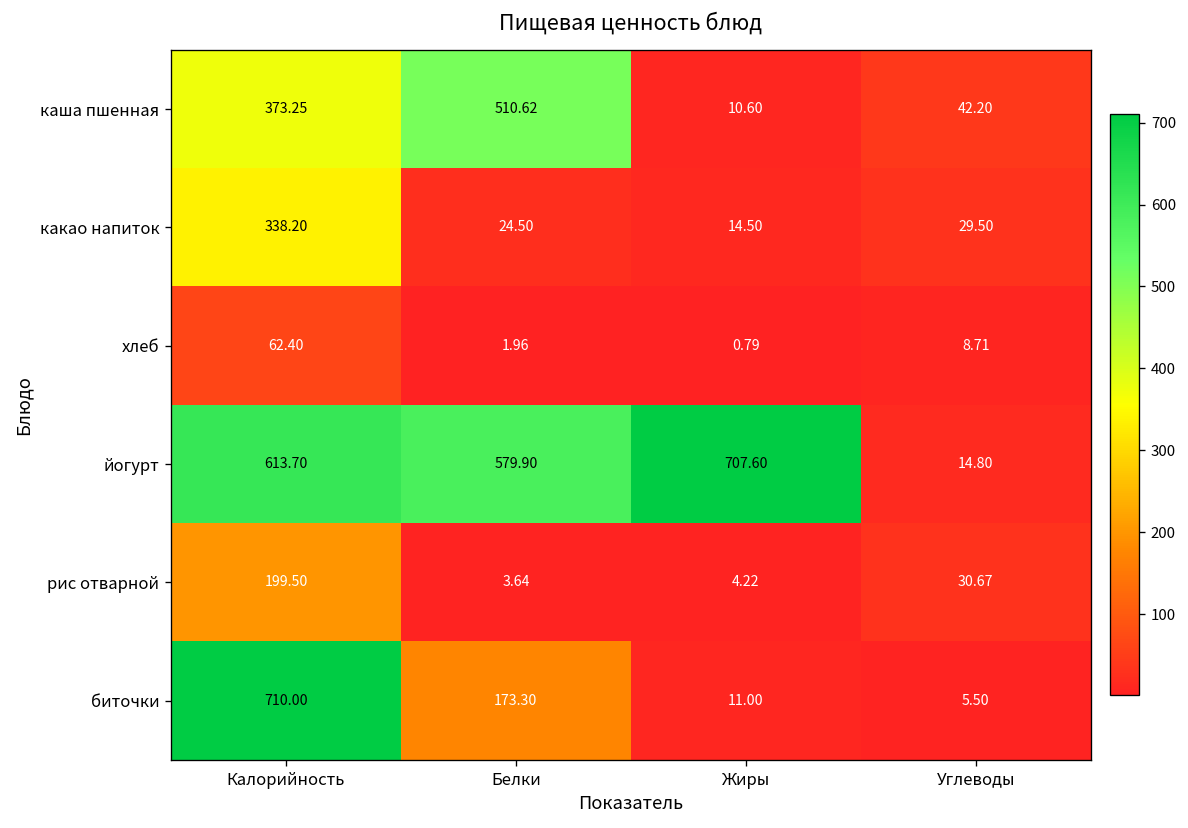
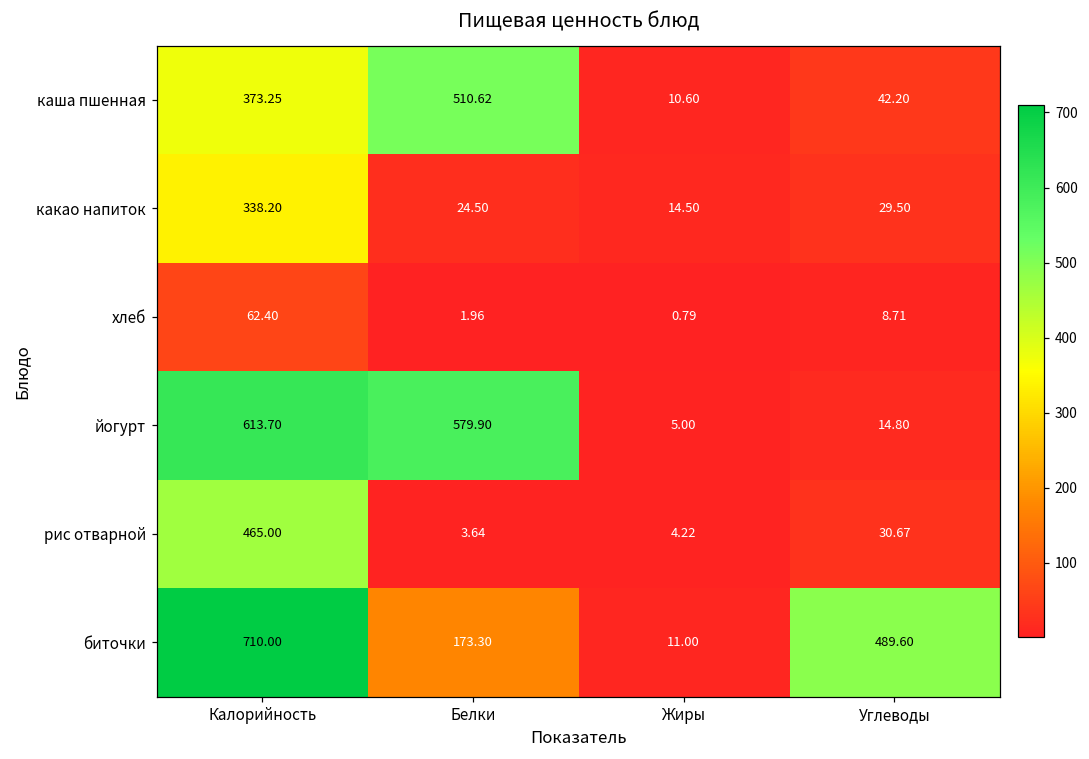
  {
    "каша пшенная": {
      "Калорийность": 373.25,
      "Белки": 510.62,
      "Жиры": 10.60,
      "Углеводы": 42.20
    },
    "какао напиток": {
      "Калорийность": 338.20,
      "Белки": 24.50,
      "Жиры": 14.50,
      "Углеводы": 29.50
    },
    "хлеб": {
      "Калорийность": 62.40,
      "Белки": 1.96,
      "Жиры": 0.79,
      "Углеводы": 8.71
    },
    "йогурт": {
      "Калорийность": 613.70,
      "Белки": 579.90,
-     "Жиры": 707.60,
+     "Жиры": 5.00,
      "Углеводы": 14.80
    },
    "рис отварной": {
-     "Калорийность": 199.50,
+     "Калорийность": 465.00,
      "Белки": 3.64,
      "Жиры": 4.22,
      "Углеводы": 30.67
    },
    "биточки": {
      "Калорийность": 710.00,
      "Белки": 173.30,
      "Жиры": 11.00,
-     "Углеводы": 5.50
+     "Углеводы": 489.60
    }
  }
